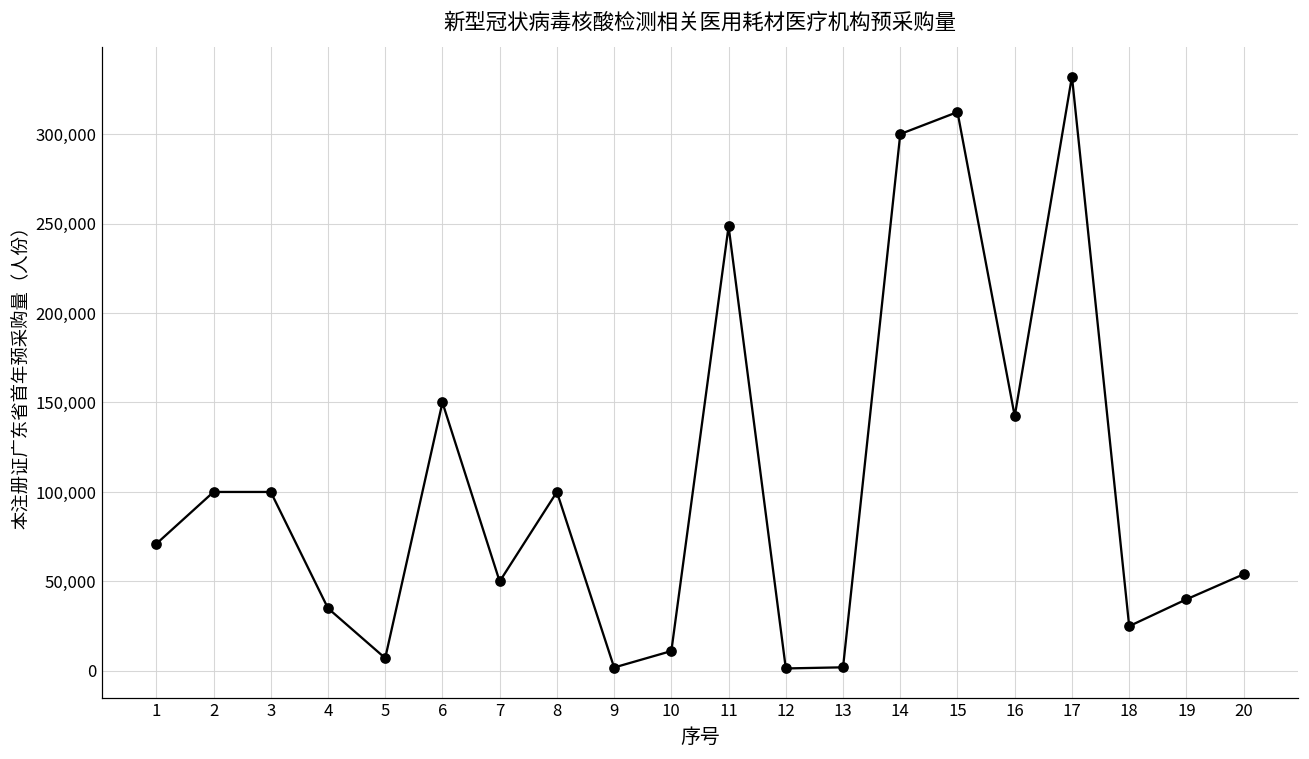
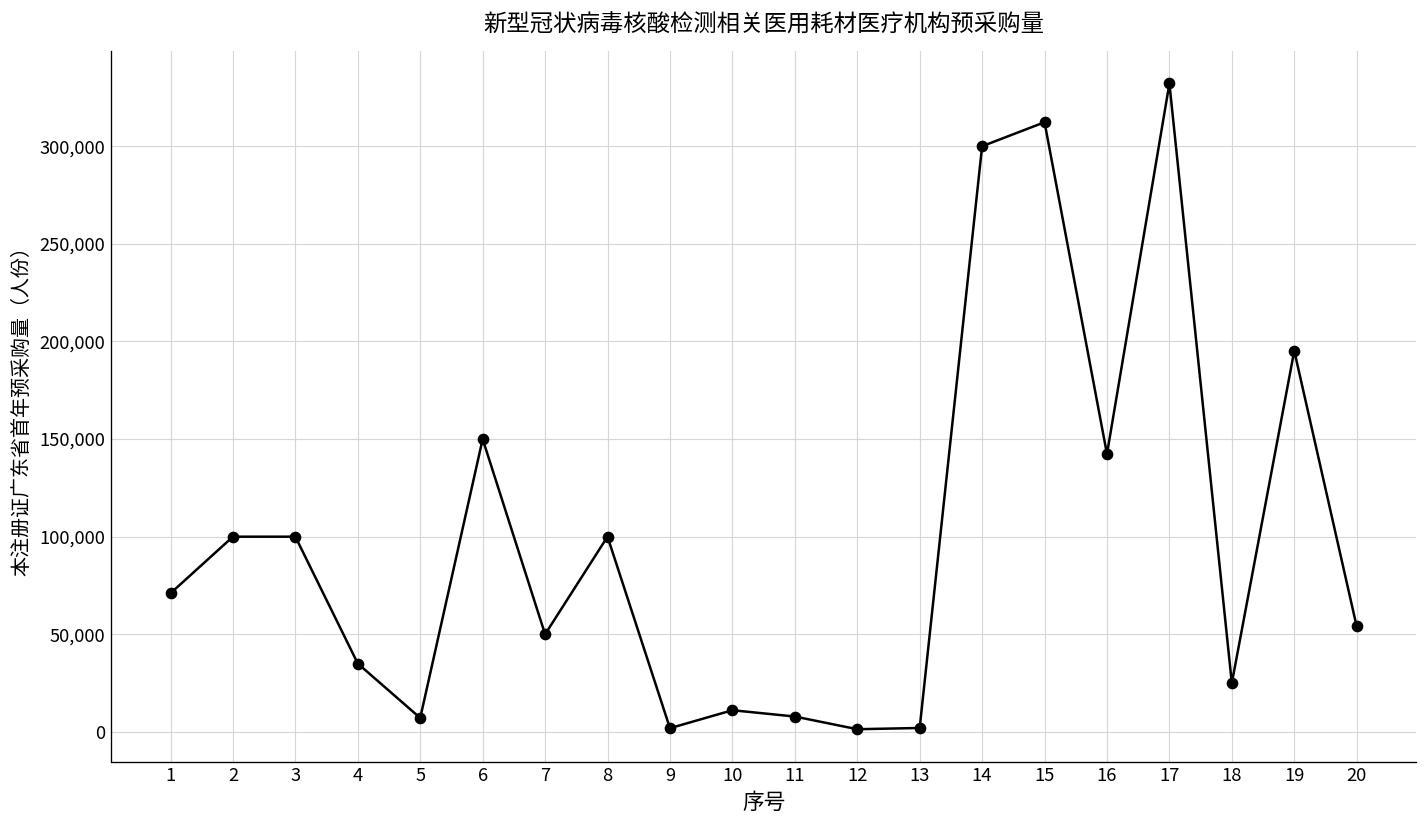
  {
    "1": "71,000",
    "2": "100,000",
    "3": "100,000",
    "4": "35,000",
    "5": "7,000",
    "6": "150,000",
    "7": "50,000",
    "8": "100,000",
    "9": "2,000",
    "10": "11,000",
-   "11": "248,000",
+   "11": "8,000",
    "12": "1,000",
    "13": "2,000",
    "14": "300,000",
    "15": "312,000",
    "16": "142,000",
    "17": "332,000",
    "18": "25,000",
-   "19": "40,000",
+   "19": "195,000",
    "20": "54,000"
  }
